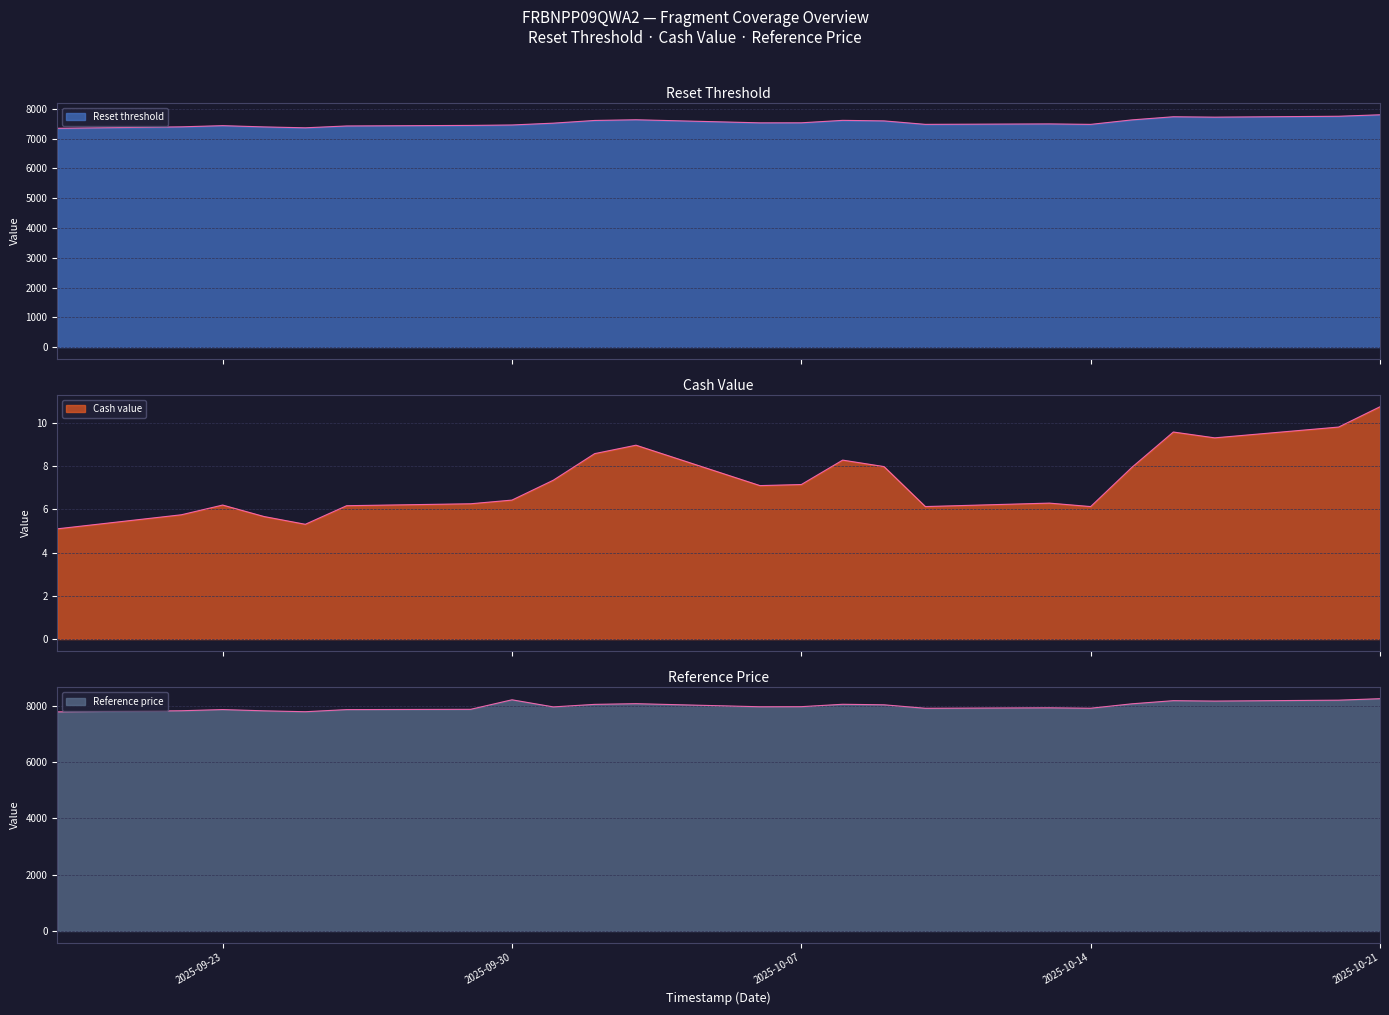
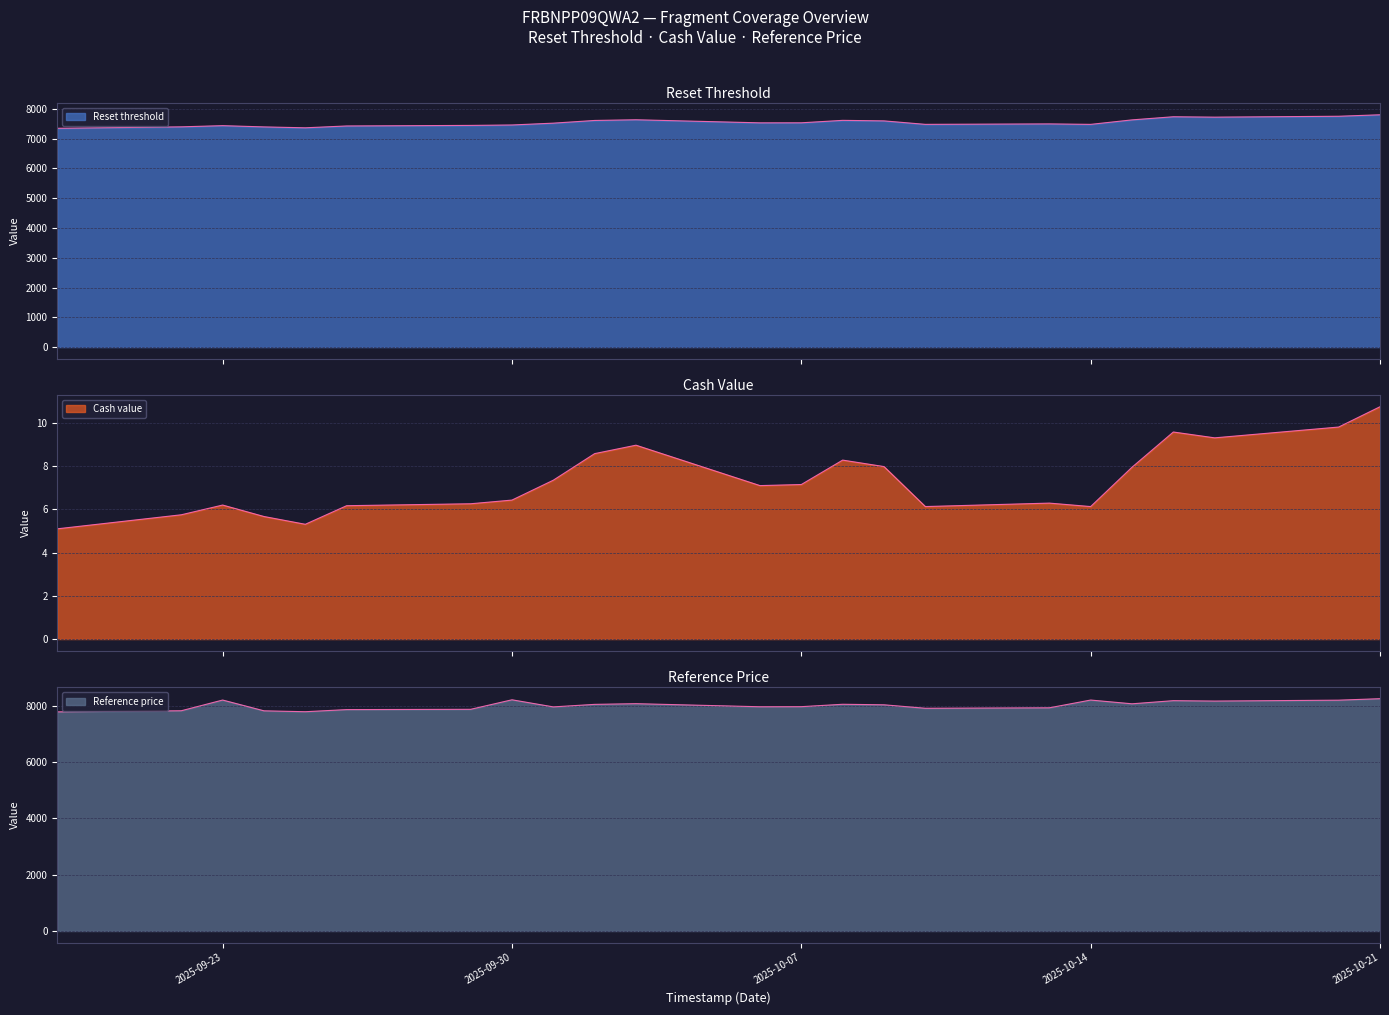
  {
    "Reference Price": {
-     "2025-09-23": 7900,
+     "2025-09-23": 8200,
      "2025-09-30": 8200,
      "2025-10-07": 8000,
-     "2025-10-14": 7900,
+     "2025-10-14": 8200,
      "2025-10-21": 8300
    }
  }
